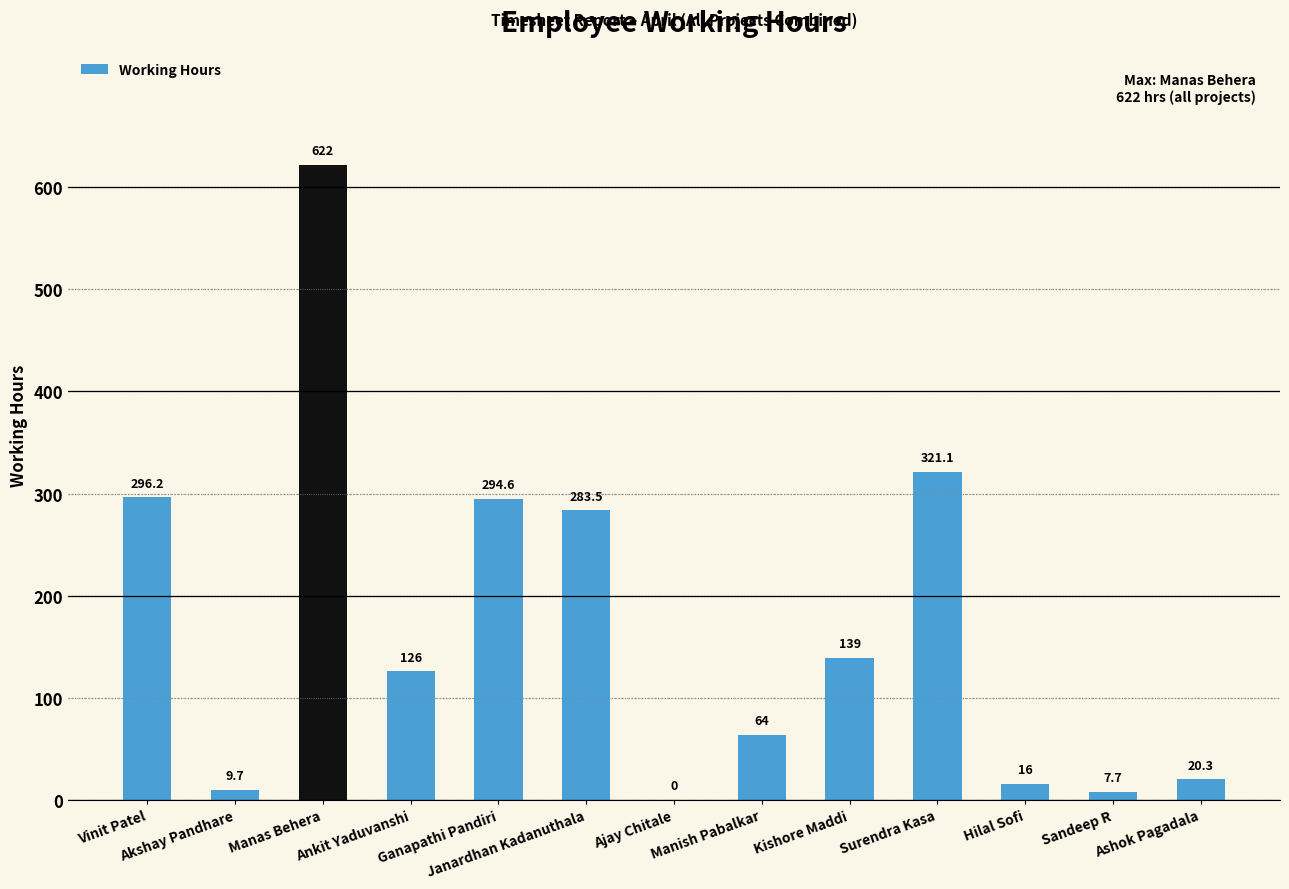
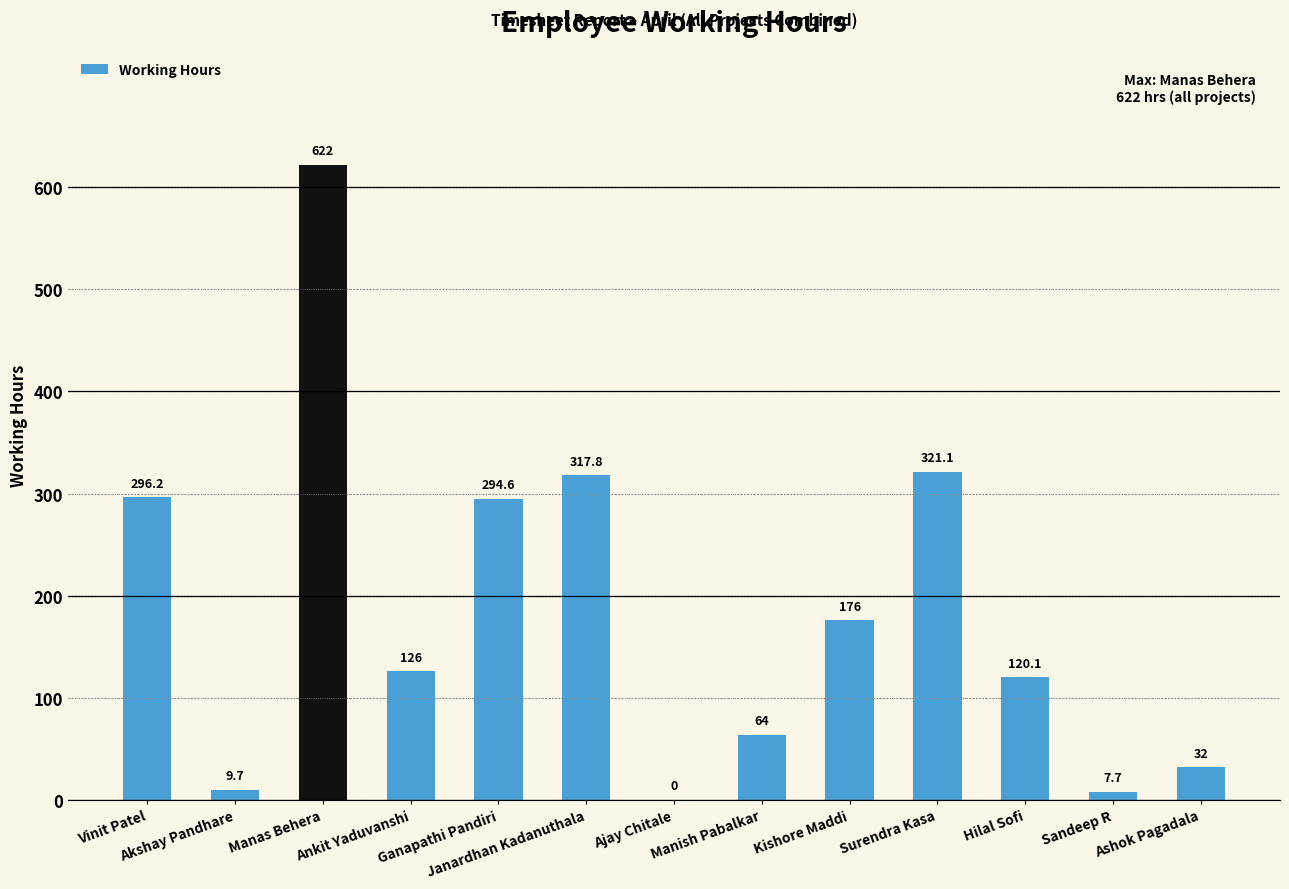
  {
    "Vinit Patel": 296.2,
    "Akshay Pandhare": 9.7,
    "Manas Behera": 622,
    "Ankit Yaduvanshi": 126,
    "Ganapathi Pandiri": 294.6,
-   "Janardhan Kadanuthala": 283.5,
+   "Janardhan Kadanuthala": 317.8,
    "Ajay Chitale": 0,
    "Manish Pabalkar": 64,
-   "Kishore Maddi": 139,
+   "Kishore Maddi": 176,
    "Surendra Kasa": 321.1,
-   "Hilal Sofi": 16,
+   "Hilal Sofi": 120.1,
    "Sandeep R": 7.7,
-   "Ashok Pagadala": 20.3
+   "Ashok Pagadala": 32
  }
